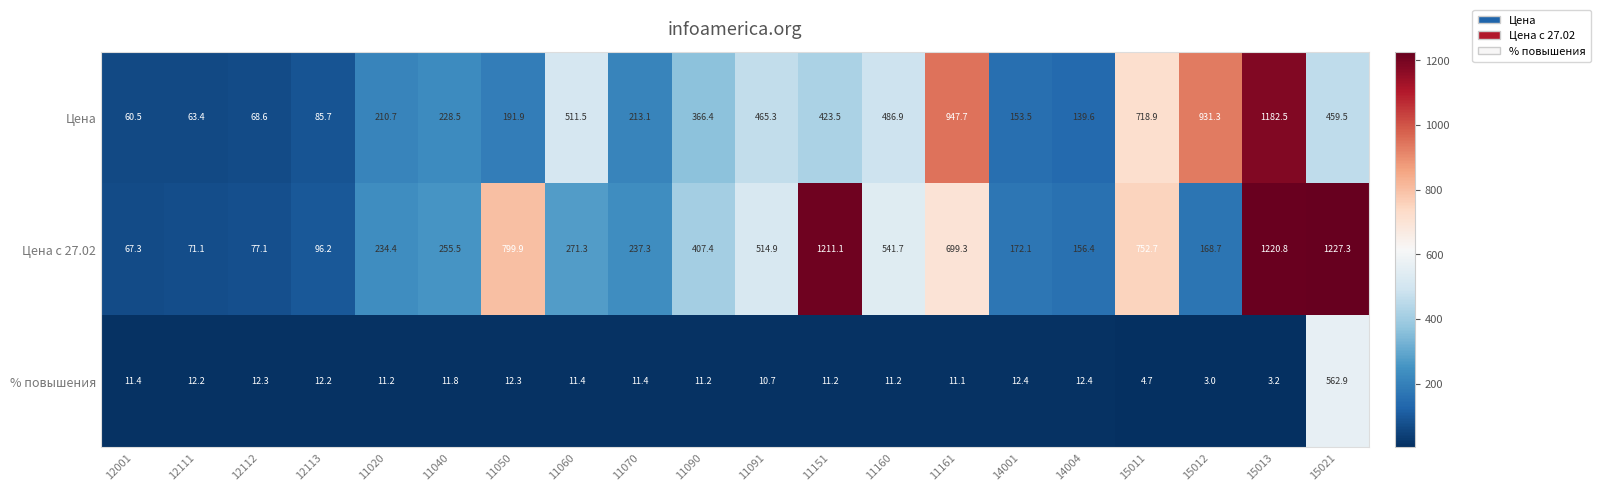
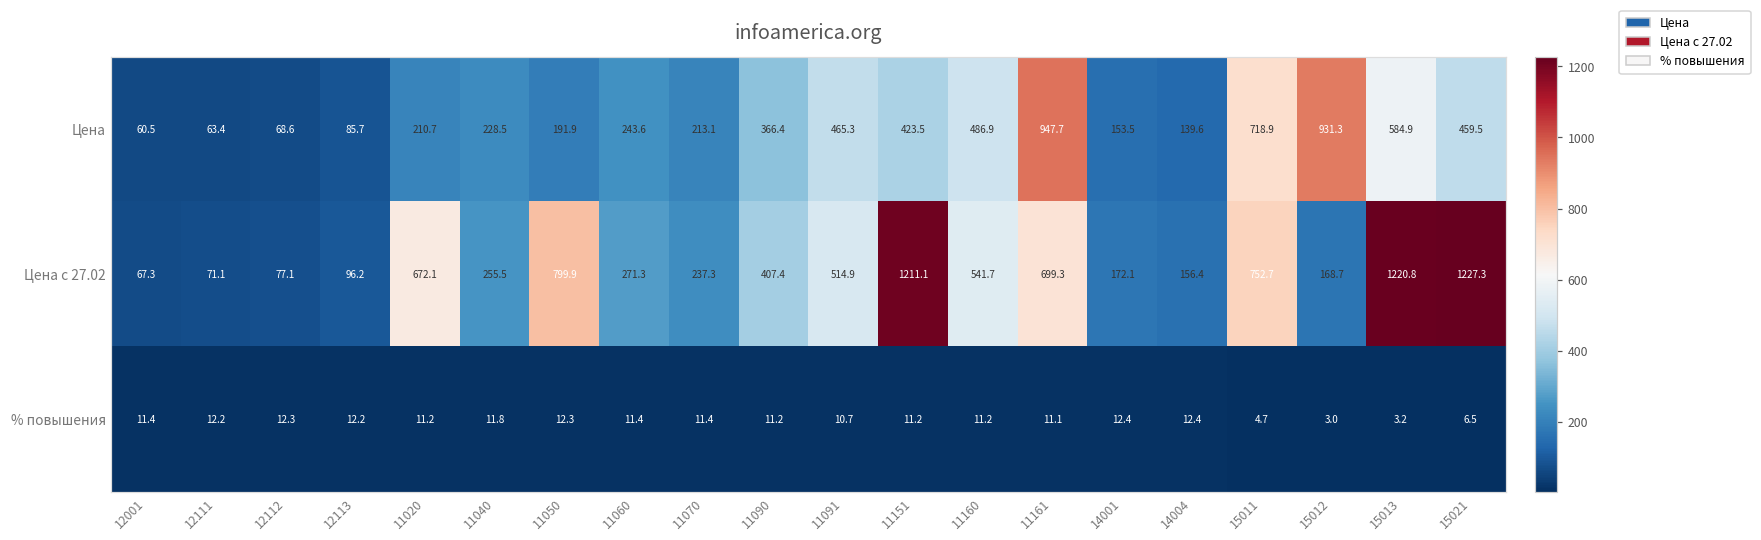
  {
    "Цена": {
      "12001": 60.5,
      "12111": 63.4,
      "12112": 68.6,
      "12113": 85.7,
      "11020": 210.7,
      "11040": 228.5,
      "11050": 191.9,
-     "11060": 511.5,
+     "11060": 243.6,
      "11070": 213.1,
      "11090": 366.4,
      "11091": 465.3,
      "11151": 423.5,
      "11160": 486.9,
      "11161": 947.7,
      "14001": 153.5,
      "14004": 139.6,
      "15011": 718.9,
      "15012": 931.3,
-     "15013": 1182.5,
+     "15013": 584.9,
      "15021": 459.5
    },
    "Цена с 27.02": {
      "12001": 67.3,
      "12111": 71.1,
      "12112": 77.1,
      "12113": 96.2,
-     "11020": 234.4,
+     "11020": 672.1,
      "11040": 255.5,
      "11050": 799.9,
      "11060": 271.3,
      "11070": 237.3,
      "11090": 407.4,
      "11091": 514.9,
      "11151": 1211.1,
      "11160": 541.7,
      "11161": 699.3,
      "14001": 172.1,
      "14004": 156.4,
      "15011": 752.7,
      "15012": 168.7,
      "15013": 1220.8,
      "15021": 1227.3
    },
    "% повышения": {
      "12001": 11.4,
      "12111": 12.2,
      "12112": 12.3,
      "12113": 12.2,
      "11020": 11.2,
      "11040": 11.8,
      "11050": 12.3,
      "11060": 11.4,
      "11070": 11.4,
      "11090": 11.2,
      "11091": 10.7,
      "11151": 11.2,
      "11160": 11.2,
      "11161": 11.1,
      "14001": 12.4,
      "14004": 12.4,
      "15011": 4.7,
      "15012": 3.0,
      "15013": 3.2,
-     "15021": 562.9
+     "15021": 6.5
    }
  }
